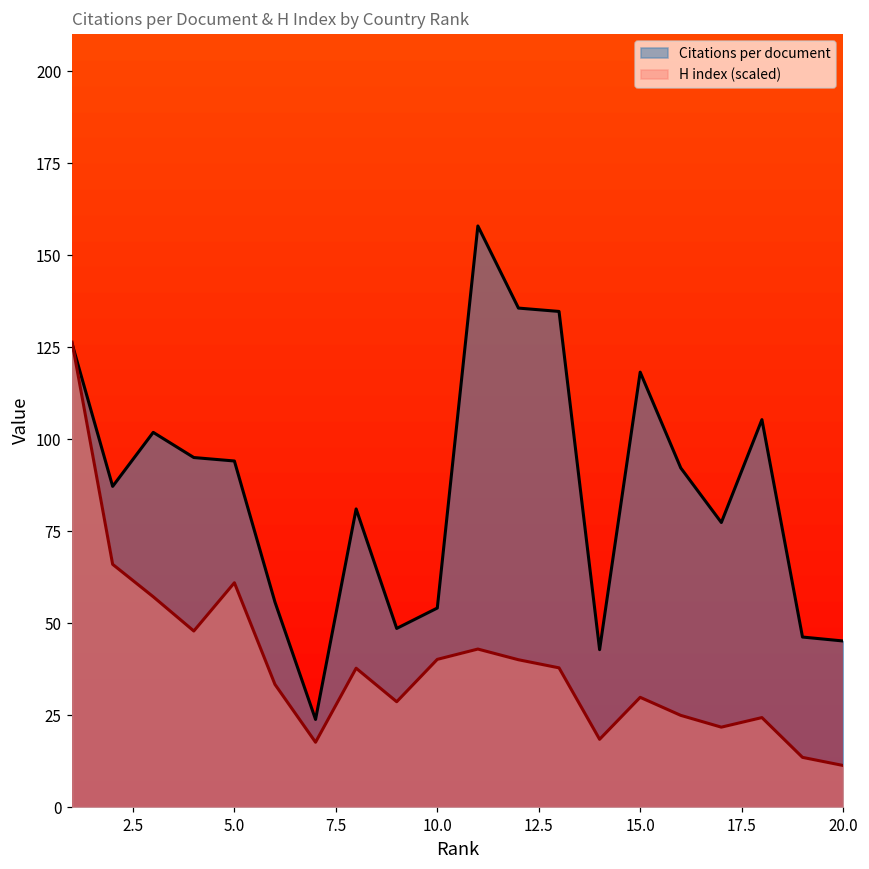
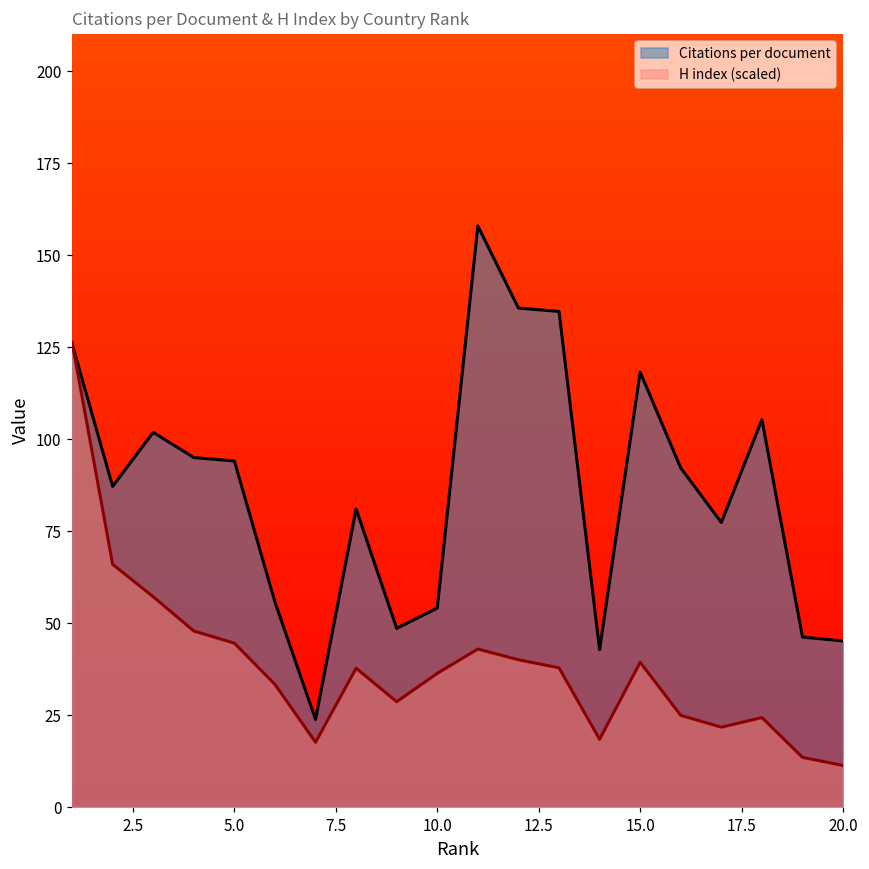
  {
    "Citations per document": {
      "5.0": 94,
      "10.0": 54,
      "15.0": 118,
      "20.0": 45
    },
    "H index (scaled)": {
-     "5.0": 61,
-     "10.0": 40,
-     "15.0": 30,
+     "5.0": 45,
+     "10.0": 36,
+     "15.0": 39,
      "20.0": 11
    }
  }
